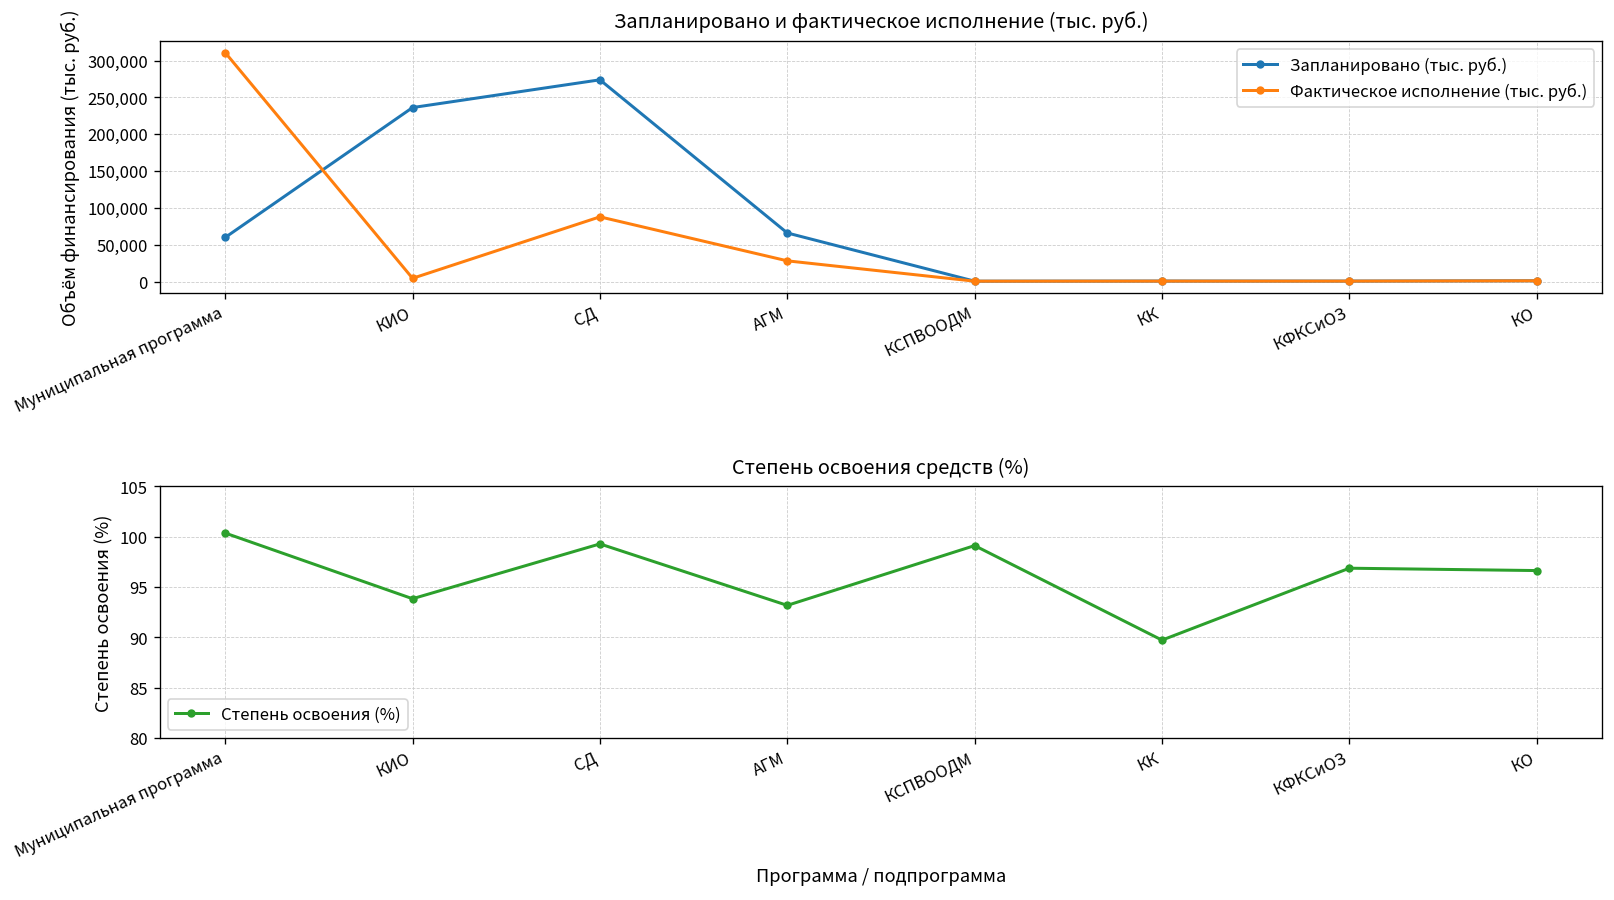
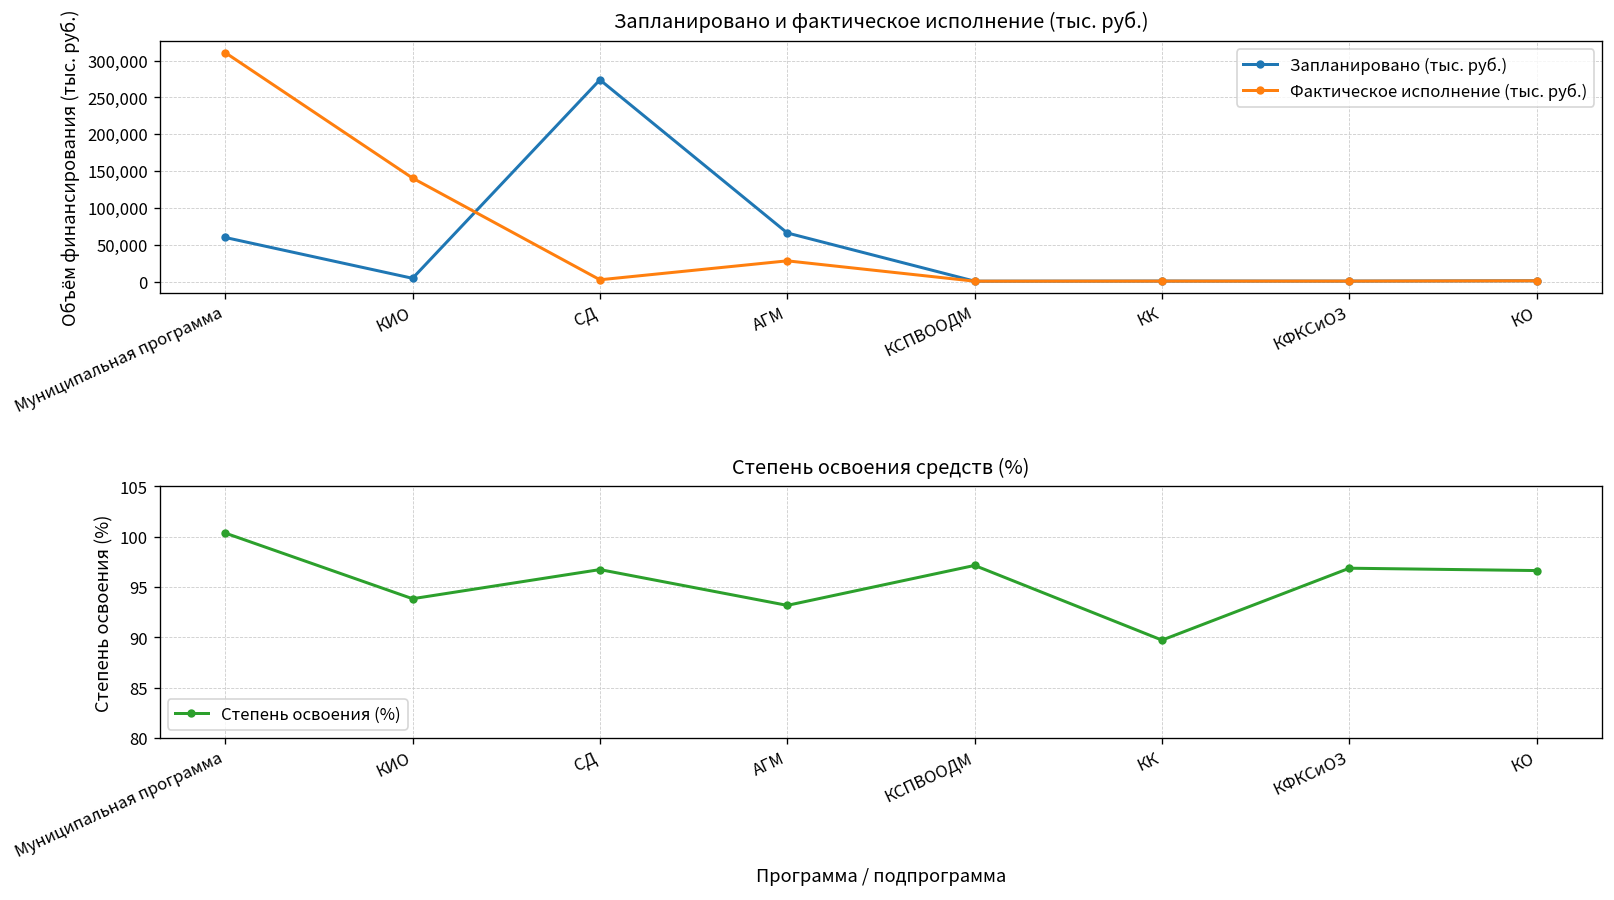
  {
    "Запланировано и фактическое исполнение (тыс. руб.)": {
      "Запланировано (тыс. руб.)": {
        "Муниципальная программа": "60,000",
-       "КИО": "240,000",
+       "КИО": "0",
        "СД": "270,000",
        "АГМ": "70,000"
      },
      "Фактическое исполнение (тыс. руб.)": {
        "Муниципальная программа": "310,000",
-       "КИО": "0",
-       "СД": "90,000",
+       "КИО": "140,000",
+       "СД": "0",
        "АГМ": "30,000"
      }
    },
    "Степень освоения средств (%)": {
      "Муниципальная программа": "100",
      "КИО": "94",
-     "СД": "99",
+     "СД": "97",
      "АГМ": "93",
-     "КСПВООДМ": "99",
+     "КСПВООДМ": "97",
      "КК": "90",
      "КФКСиОЗ": "97",
      "КО": "97"
    }
  }
